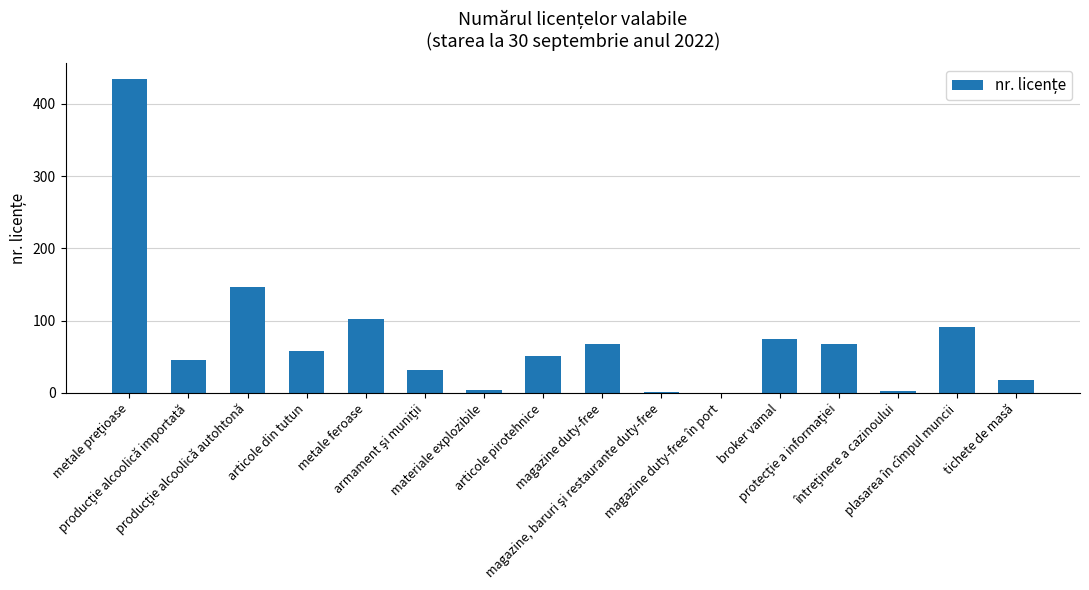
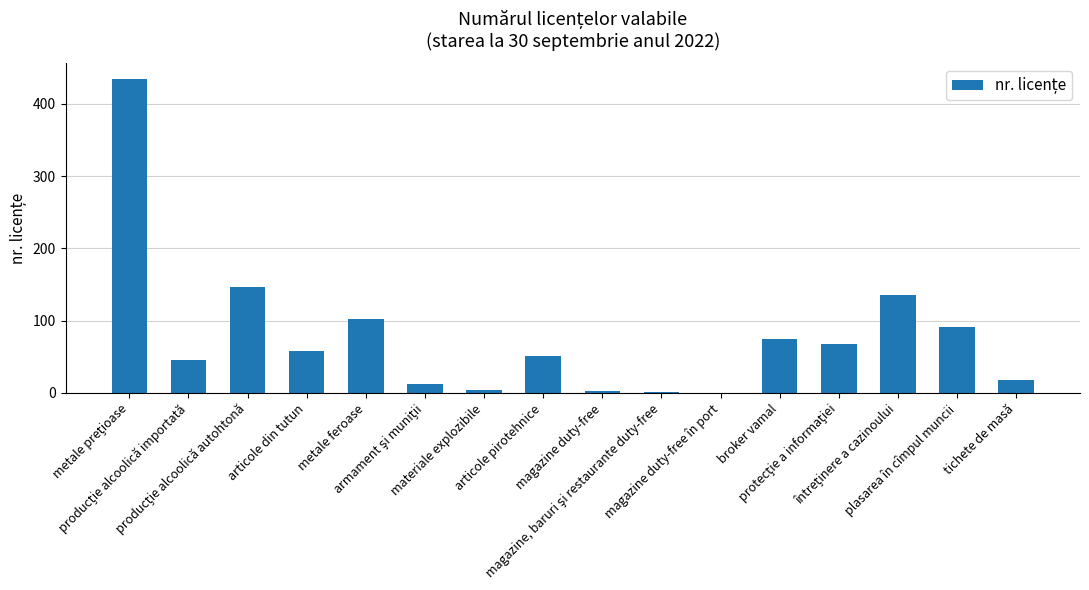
  {
    "metale preţioase": 430,
    "producţie alcoolică importată": 50,
    "producţie alcoolică autohtonă": 150,
    "articole din tutun": 60,
    "metale feroase": 100,
-   "armament şi muniţii": 30,
+   "armament şi muniţii": 10,
    "materiale explozibile": 0,
    "articole pirotehnice": 50,
-   "magazine duty-free": 70,
+   "magazine duty-free": 0,
    "magazine duty-free în port": 0,
    "broker vamal": 80,
    "protecţie a informaţiei": 70,
-   "întreţinere a cazinoului": 0,
+   "întreţinere a cazinoului": 140,
    "plasarea în cîmpul muncii": 90,
    "tichete de masă": 20
  }
